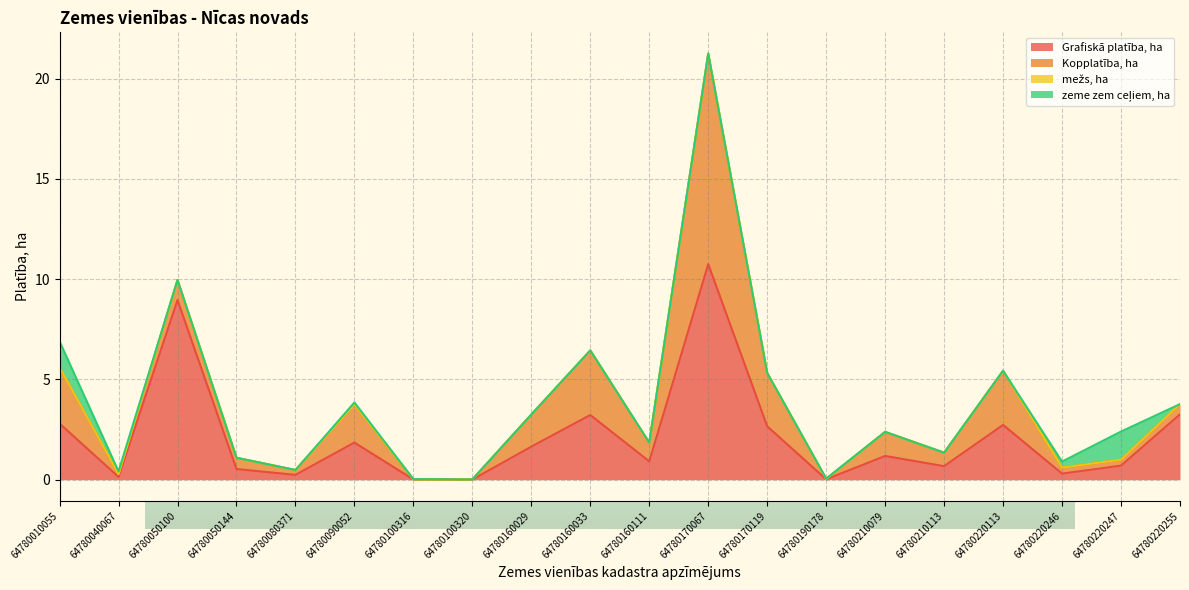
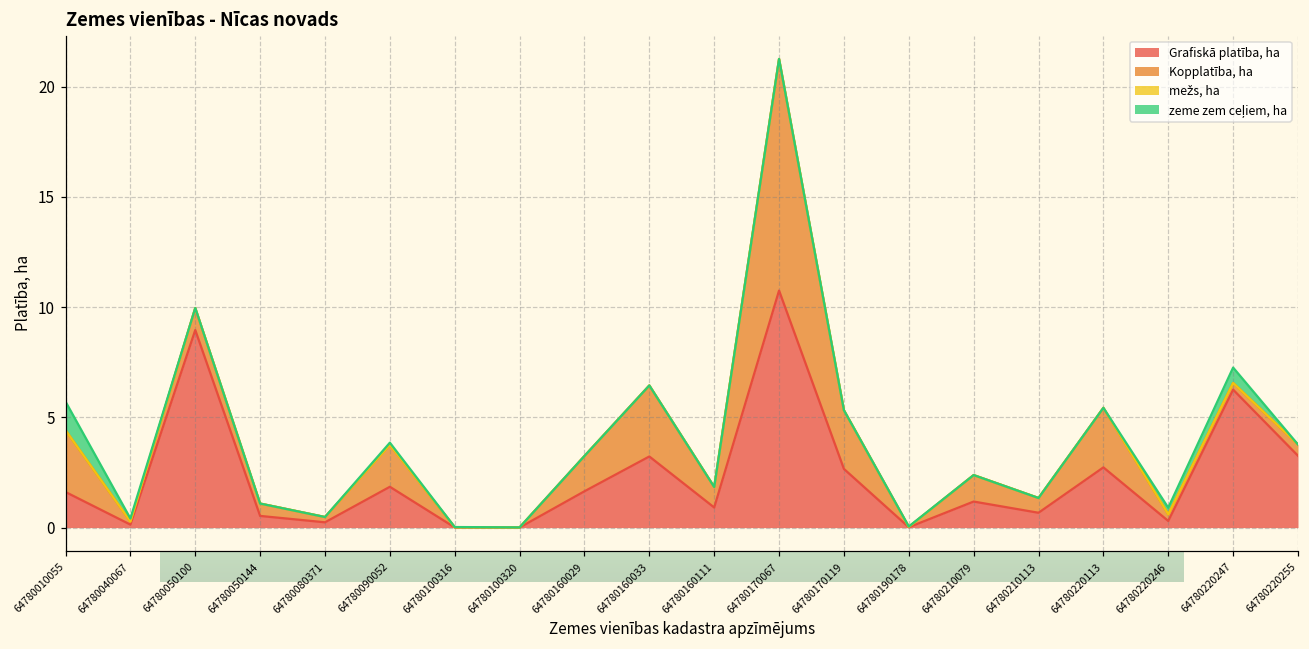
  {
    "Zemes vienības - Nīcas novads": {
      "Grafiskā platība, ha": {
-       "64780010055": 2.8,
+       "64780010055": 1.6,
        "64780040067": 0.1,
        "64780050100": 9.0,
-       "64780220247": 0.7,
+       "64780220247": 6.3,
        "64780220255": 3.3
      },
      "zeme zem ceļiem, ha": {
        "64780010055": 1.3,
        "64780040067": 0.1,
-       "64780220247": 1.4
+       "64780220247": 0.7
      }
    }
  }
